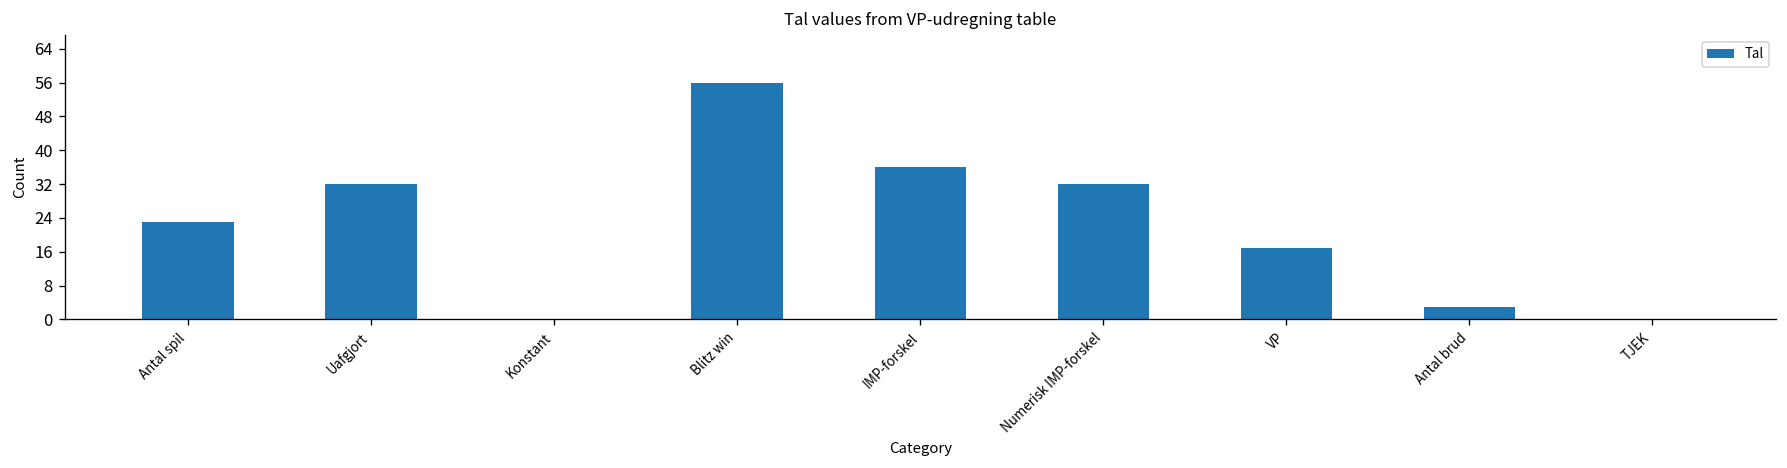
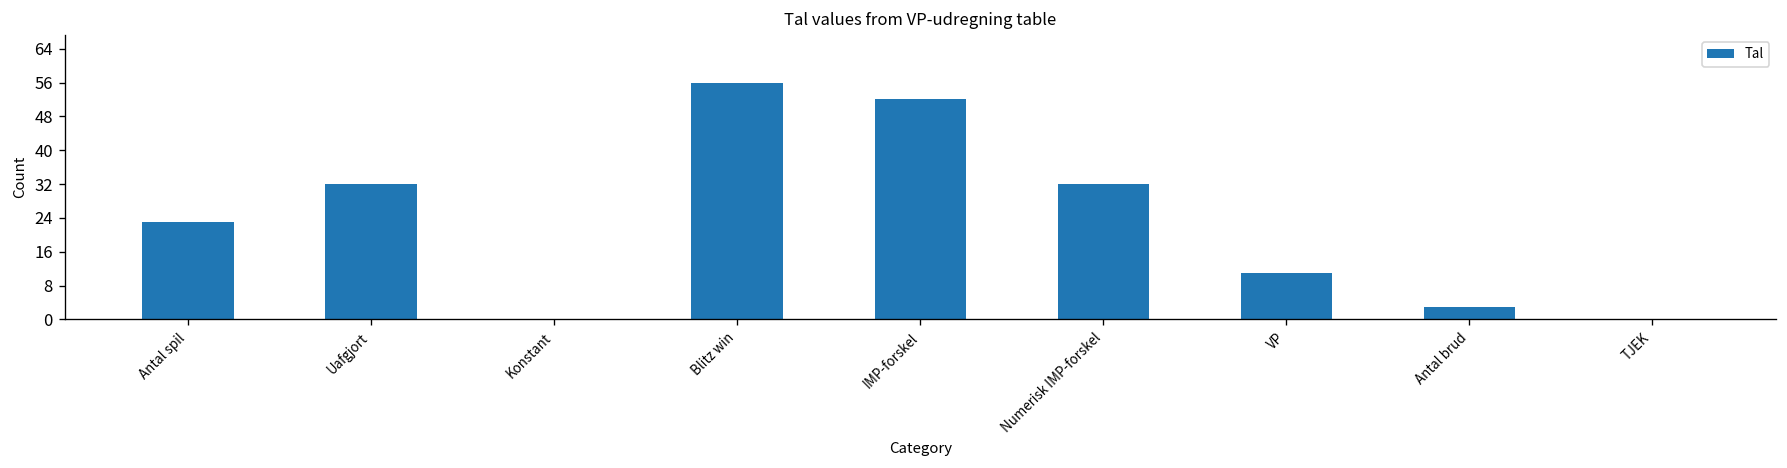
  {
    "Antal spil": 23,
    "Uafgjort": 32,
    "Konstant": 0,
    "Blitz win": 56,
-   "IMP-forskel": 36,
+   "IMP-forskel": 52,
    "Numerisk IMP-forskel": 32,
-   "VP": 17,
+   "VP": 11,
    "Antal brud": 3,
    "TJEK": 0
  }
